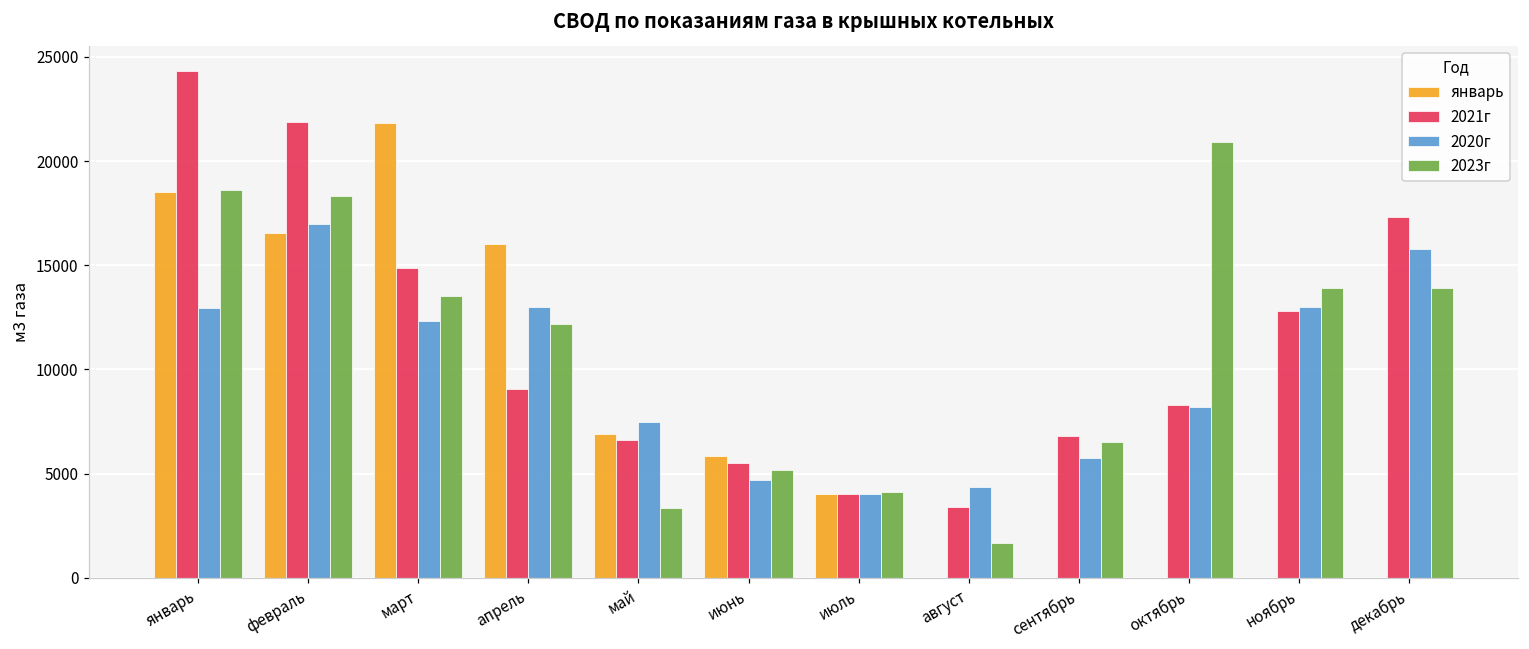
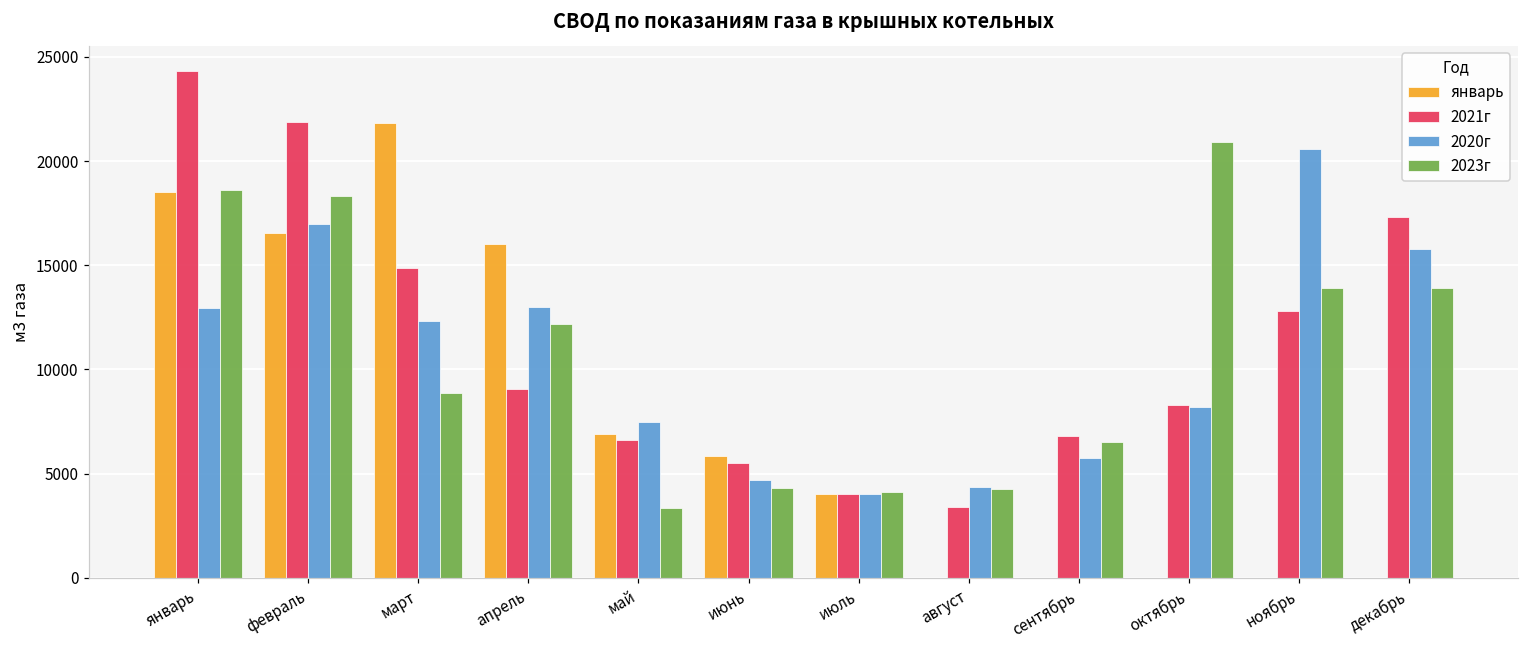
  {
    "январь": {
      "январь": 18500,
      "февраль": 16500,
      "март": 21800,
      "апрель": 16000,
      "май": 6900,
      "июнь": 5800,
      "июль": 4000,
      "август": 0,
      "сентябрь": 0,
      "октябрь": 0,
      "ноябрь": 0,
      "декабрь": 0
    },
    "2021г": {
      "январь": 24300,
      "февраль": 21900,
      "март": 14900,
      "апрель": 9100,
      "май": 6600,
      "июнь": 5500,
      "июль": 4000,
      "август": 3400,
      "сентябрь": 6800,
      "октябрь": 8300,
      "ноябрь": 12800,
      "декабрь": 17300
    },
    "2020г": {
      "январь": 12900,
      "февраль": 17000,
      "март": 12300,
      "апрель": 13000,
      "май": 7500,
      "июнь": 4700,
      "июль": 4000,
      "август": 4400,
      "сентябрь": 5700,
      "октябрь": 8200,
-     "ноябрь": 13000,
+     "ноябрь": 20600,
      "декабрь": 15800
    },
    "2023г": {
      "январь": 18600,
      "февраль": 18300,
-     "март": 13500,
+     "март": 8900,
      "апрель": 12200,
      "май": 3300,
-     "июнь": 5200,
+     "июнь": 4300,
      "июль": 4100,
-     "август": 1700,
+     "август": 4300,
      "сентябрь": 6500,
      "октябрь": 20900,
      "ноябрь": 13900,
      "декабрь": 13900
    }
  }
